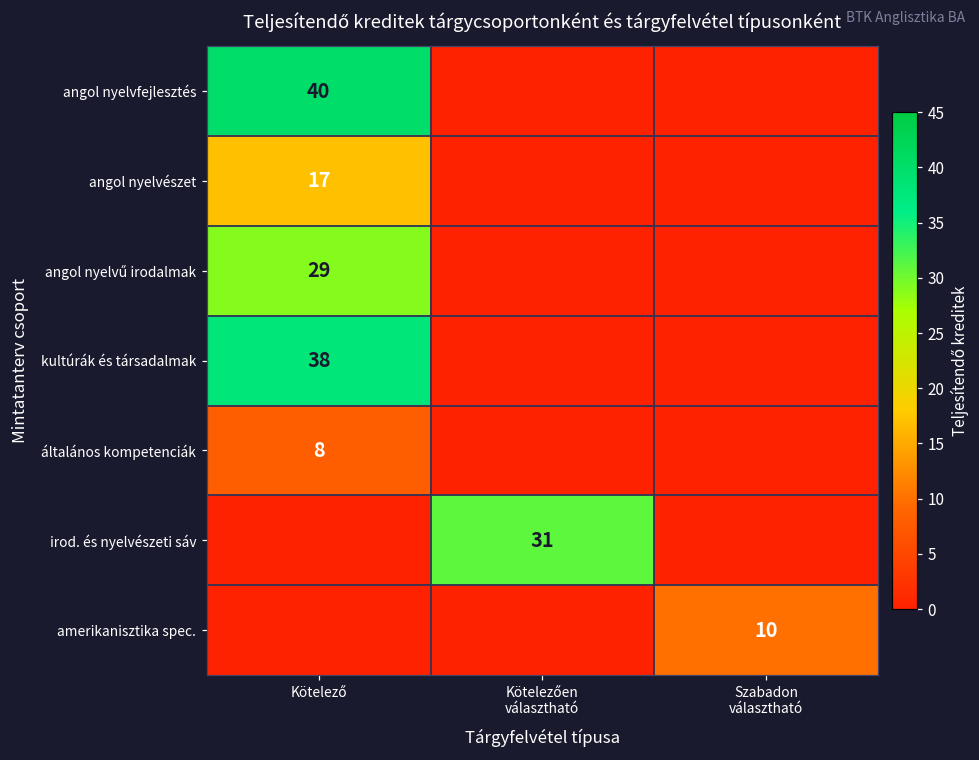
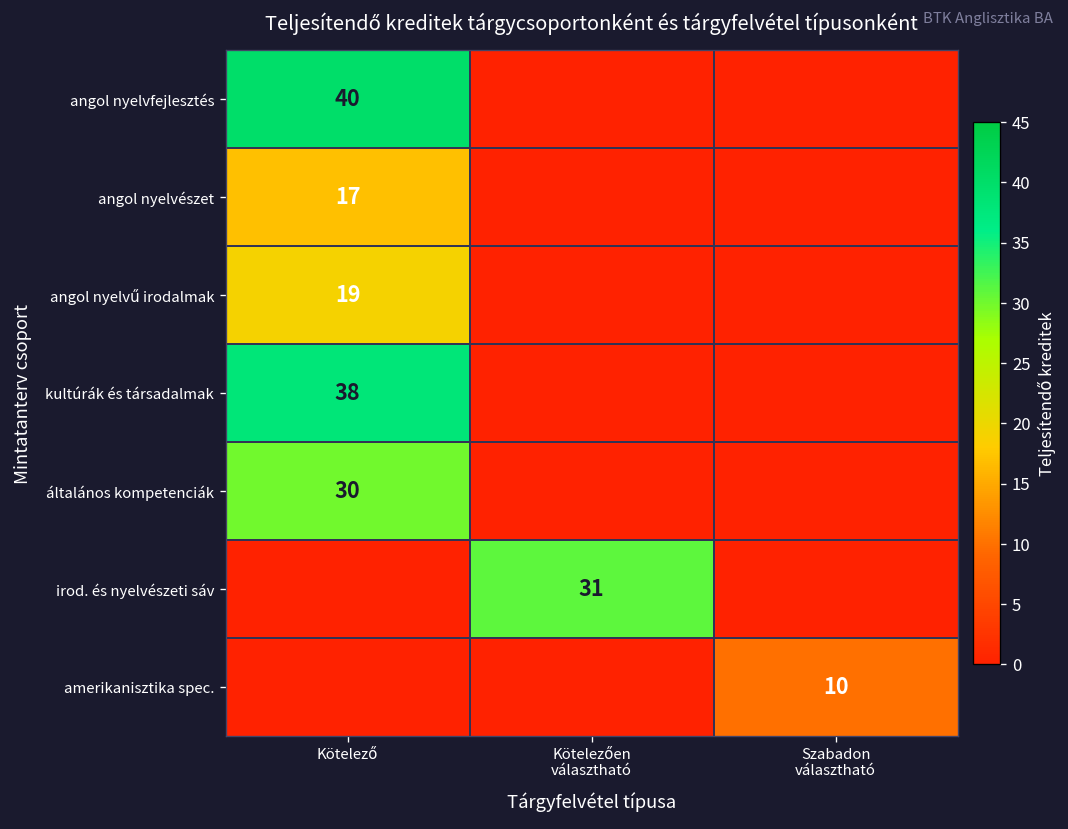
  {
    "angol nyelvfejlesztés": {
      "Kötelező": 40
    },
    "angol nyelvészet": {
      "Kötelező": 17
    },
    "angol nyelvű irodalmak": {
-     "Kötelező": 29
+     "Kötelező": 19
    },
    "kultúrák és társadalmak": {
      "Kötelező": 38
    },
    "általános kompetenciák": {
-     "Kötelező": 8
+     "Kötelező": 30
    },
    "irod. és nyelvészeti sáv": {
      "Kötelezően választható": 31
    },
    "amerikanisztika spec.": {
      "Szabadon választható": 10
    }
  }
